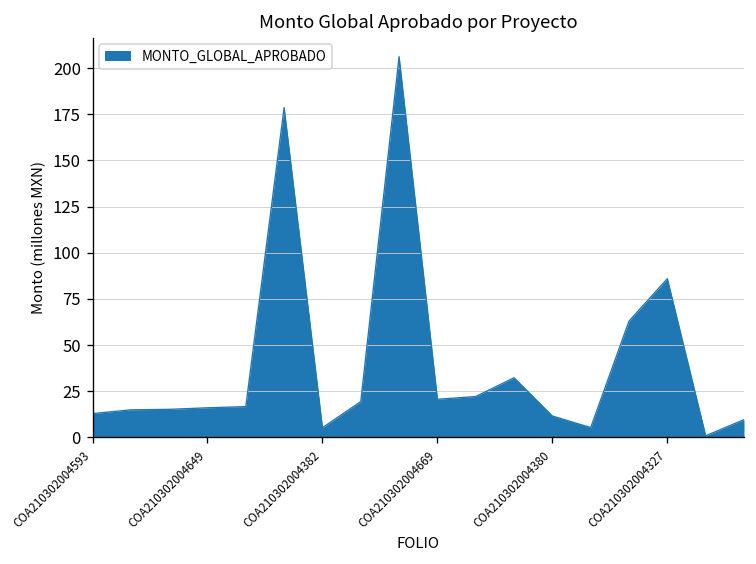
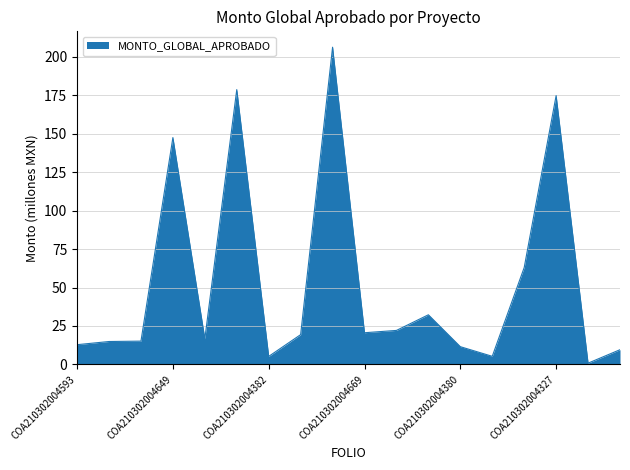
  {
    "COA210302004593": 13,
-   "COA210302004649": 16,
+   "COA210302004649": 147,
    "COA210302004382": 5,
    "COA210302004669": 21,
    "COA210302004380": 12,
-   "COA210302004327": 86
+   "COA210302004327": 175
  }
